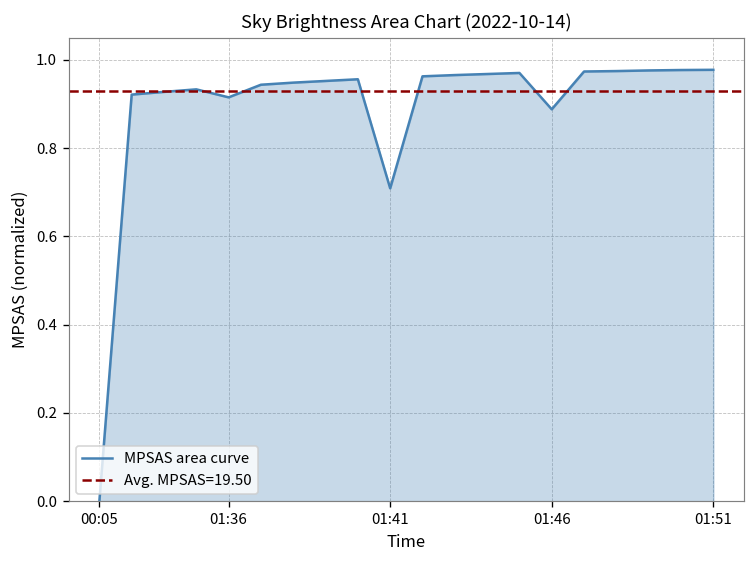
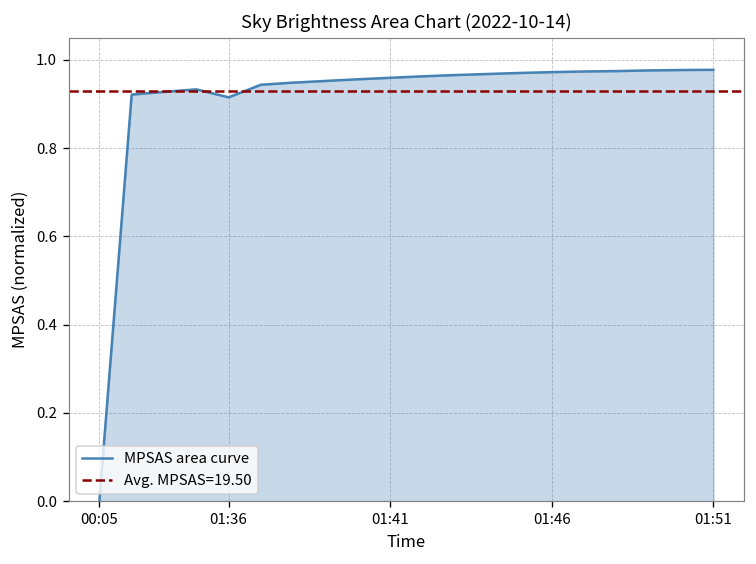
  {
    "00:05": 0.00,
    "01:36": 0.92,
-   "01:41": 0.71,
-   "01:46": 0.89,
+   "01:41": 0.96,
+   "01:46": 0.97,
    "01:51": 0.98
  }
